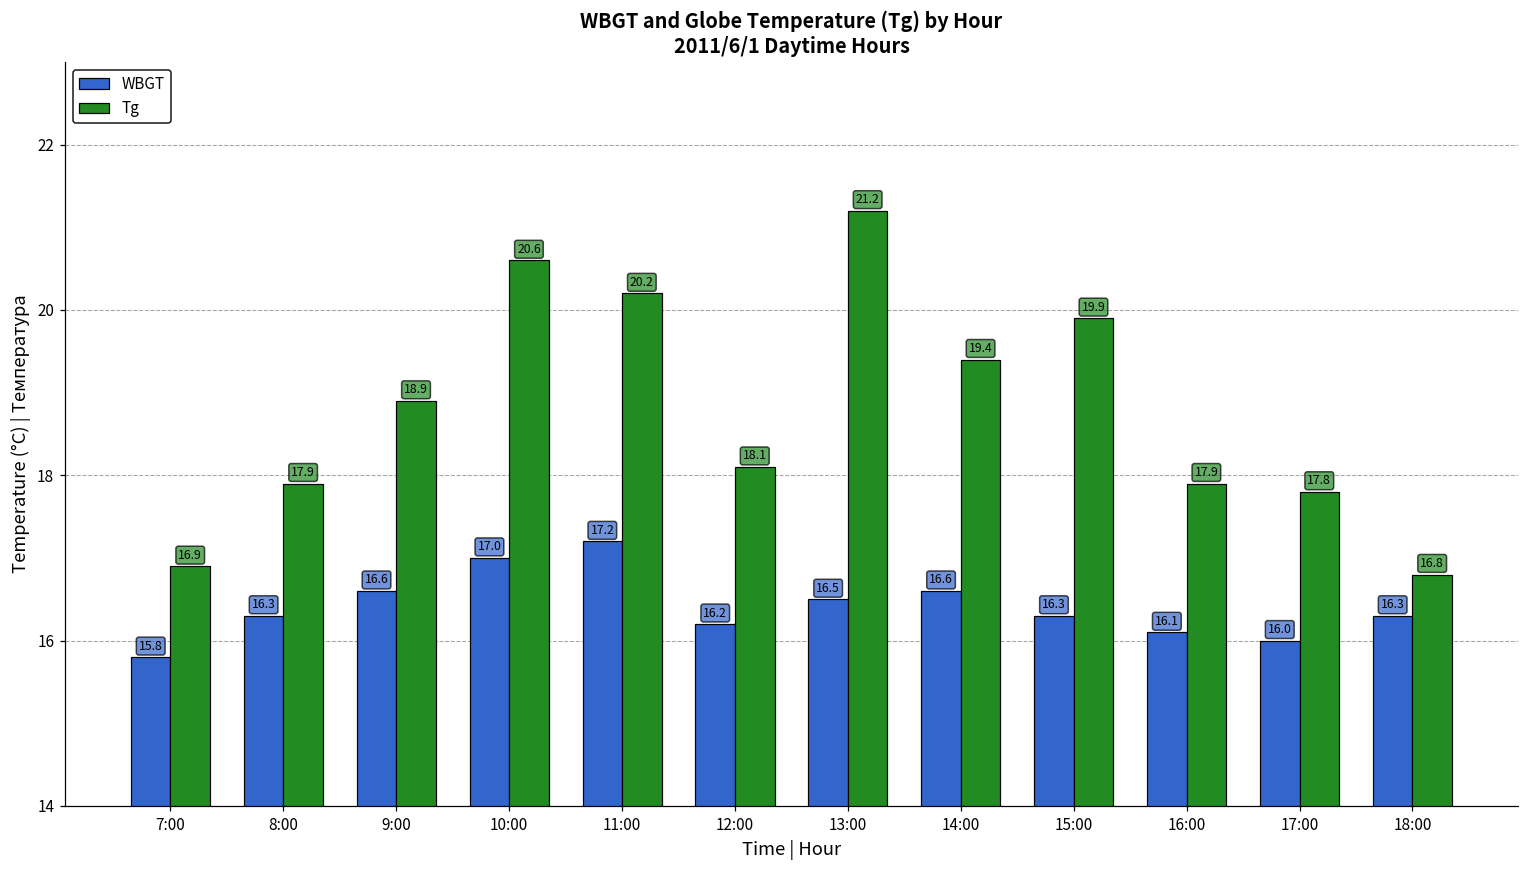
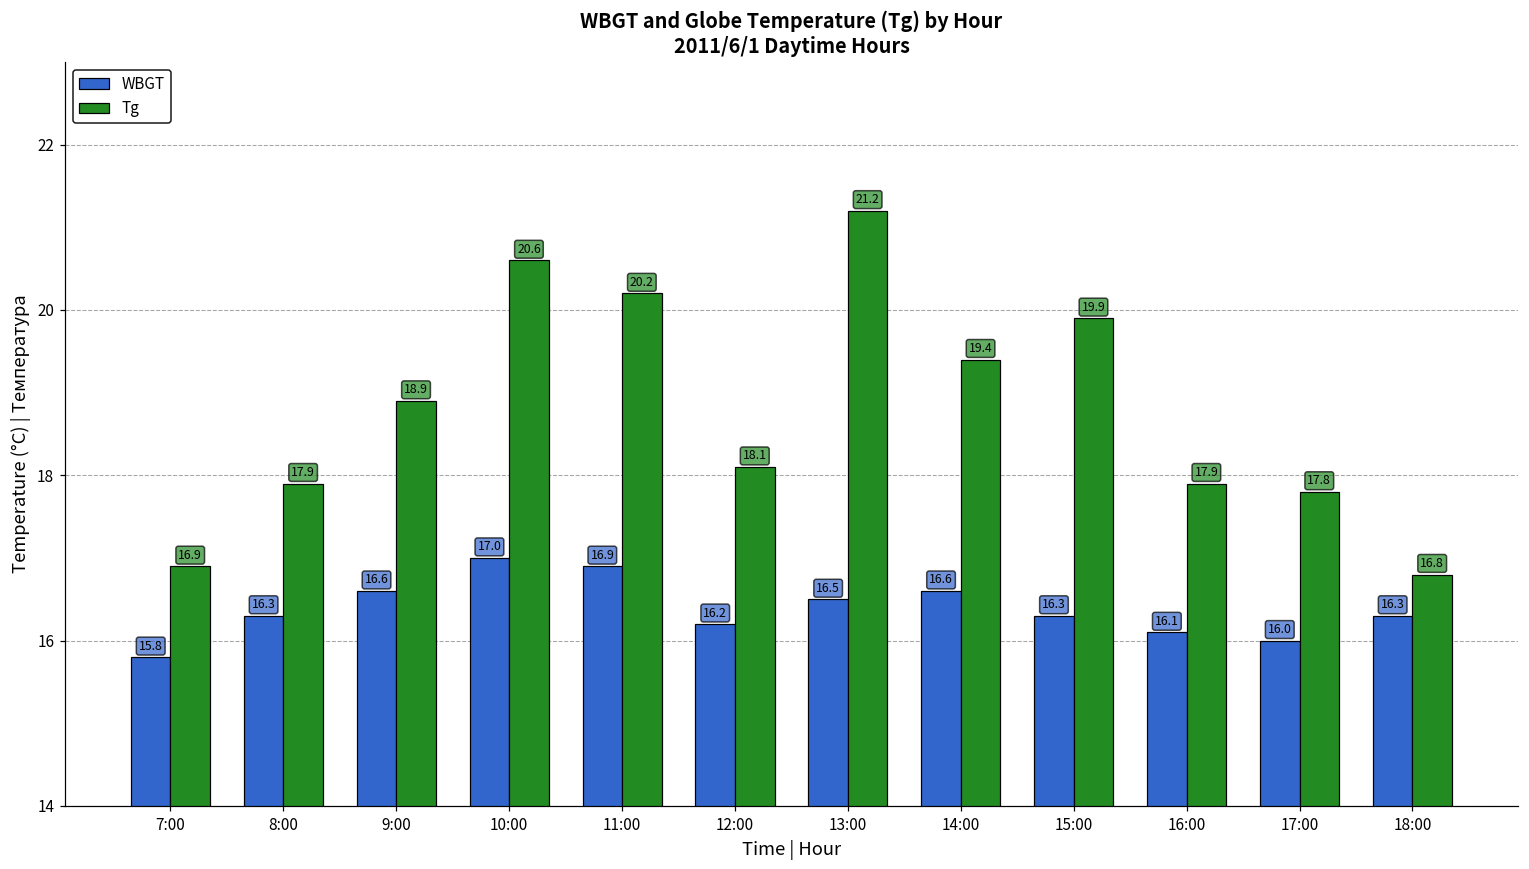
  {
    "WBGT": {
-     "11:00": 17.2
+     "11:00": 16.9
    }
  }
